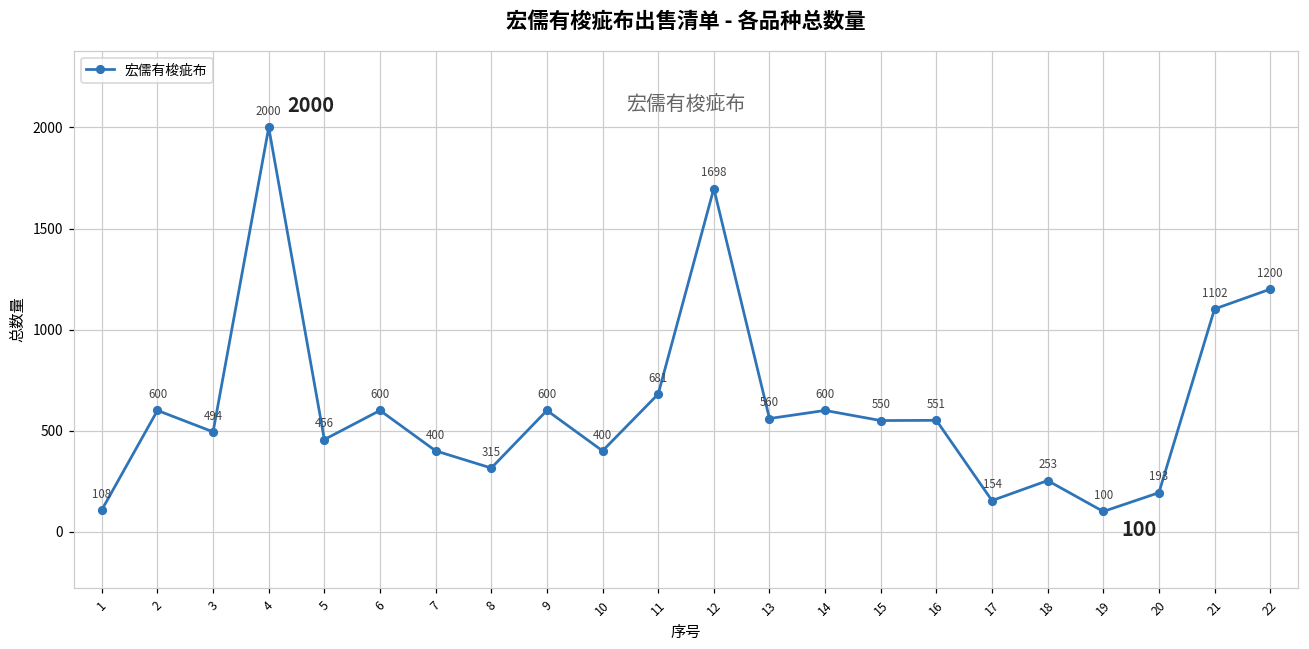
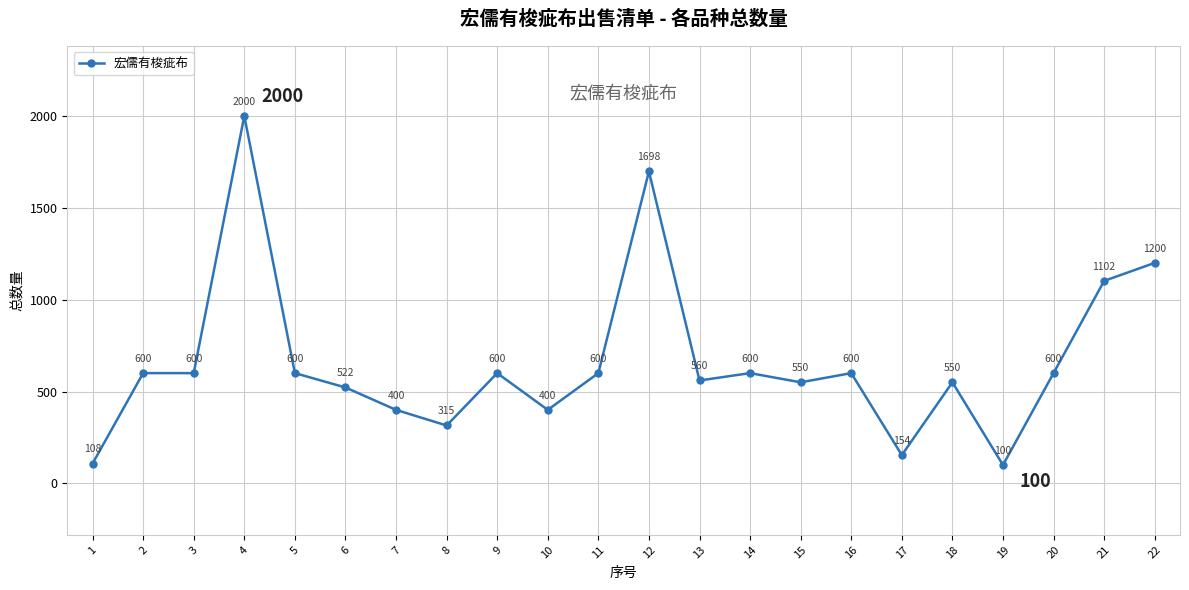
  {
    "1": 108,
    "2": 600,
-   "3": 494,
+   "3": 600,
    "4": 2000,
-   "5": 456,
-   "6": 600,
+   "5": 600,
+   "6": 522,
    "7": 400,
    "8": 315,
    "9": 600,
    "10": 400,
-   "11": 681,
+   "11": 600,
    "12": 1698,
    "13": 560,
    "14": 600,
    "15": 550,
-   "16": 551,
+   "16": 600,
    "17": 154,
-   "18": 253,
+   "18": 550,
    "19": 100,
-   "20": 193,
+   "20": 600,
    "21": 1102,
    "22": 1200
  }
